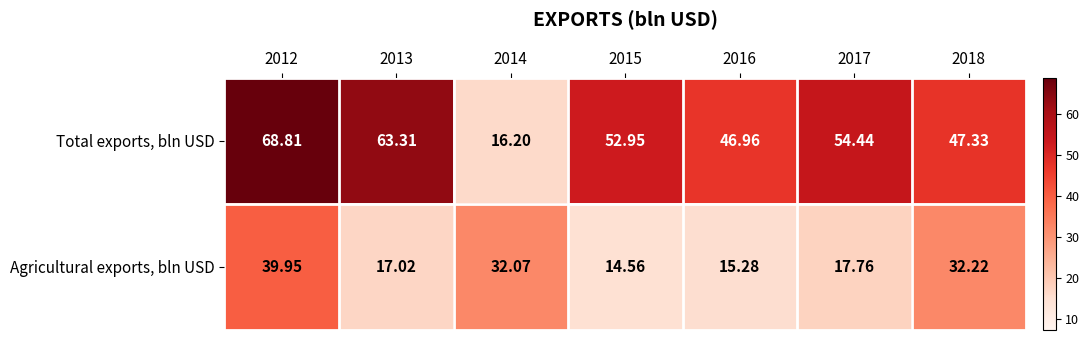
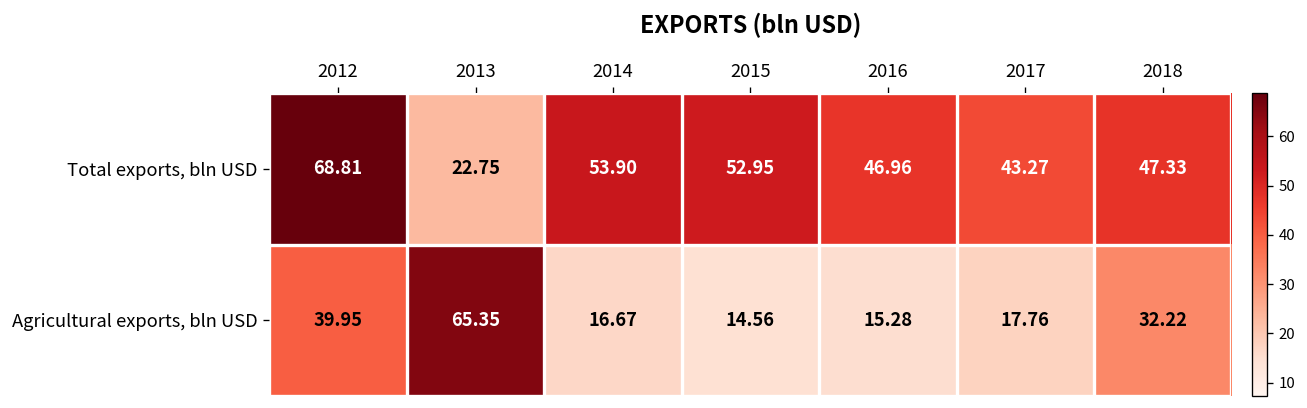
  {
    "Total exports, bln USD": {
      "2012": 68.81,
-     "2013": 63.31,
-     "2014": 16.20,
+     "2013": 22.75,
+     "2014": 53.90,
      "2015": 52.95,
      "2016": 46.96,
-     "2017": 54.44,
+     "2017": 43.27,
      "2018": 47.33
    },
    "Agricultural exports, bln USD": {
      "2012": 39.95,
-     "2013": 17.02,
-     "2014": 32.07,
+     "2013": 65.35,
+     "2014": 16.67,
      "2015": 14.56,
      "2016": 15.28,
      "2017": 17.76,
      "2018": 32.22
    }
  }
